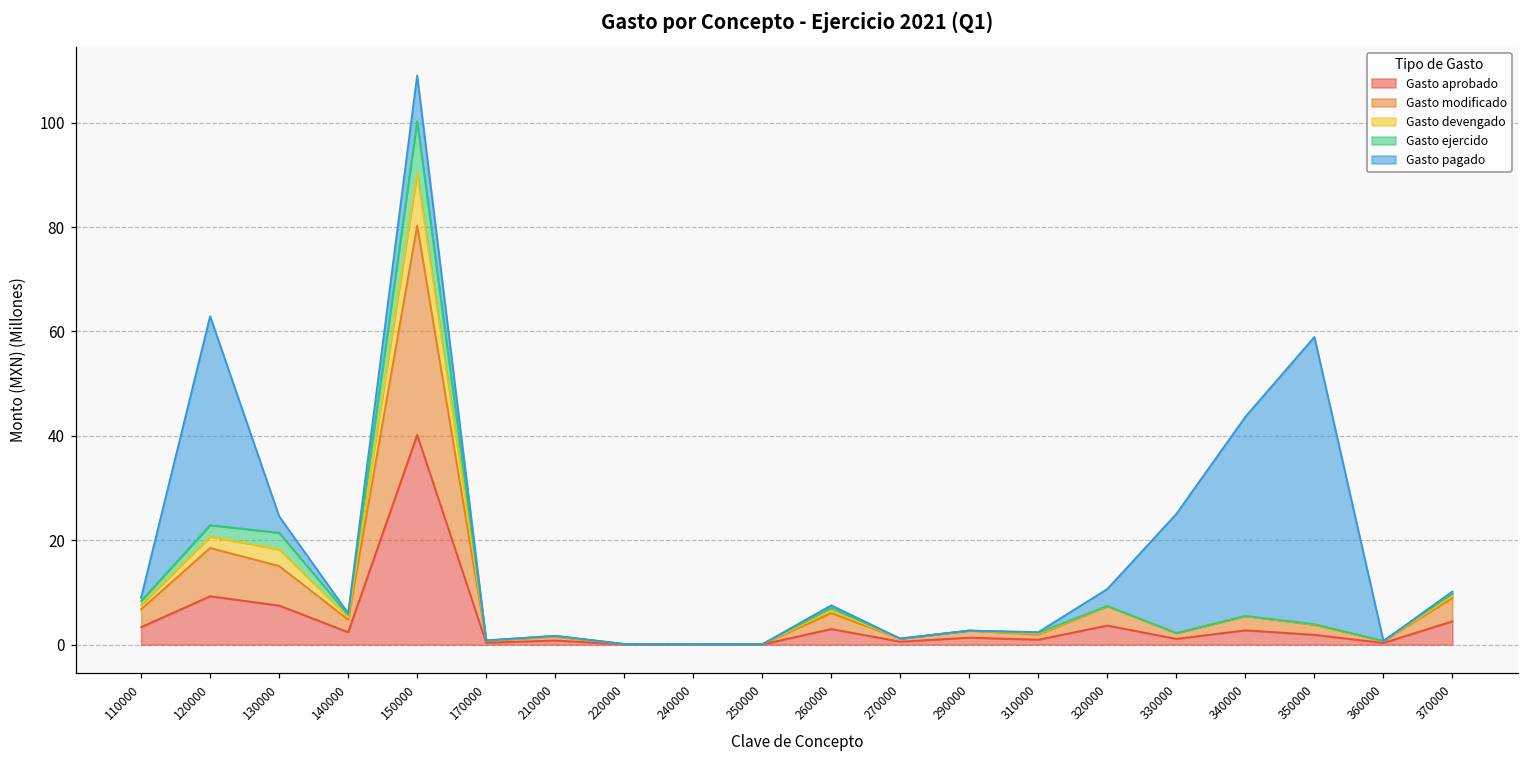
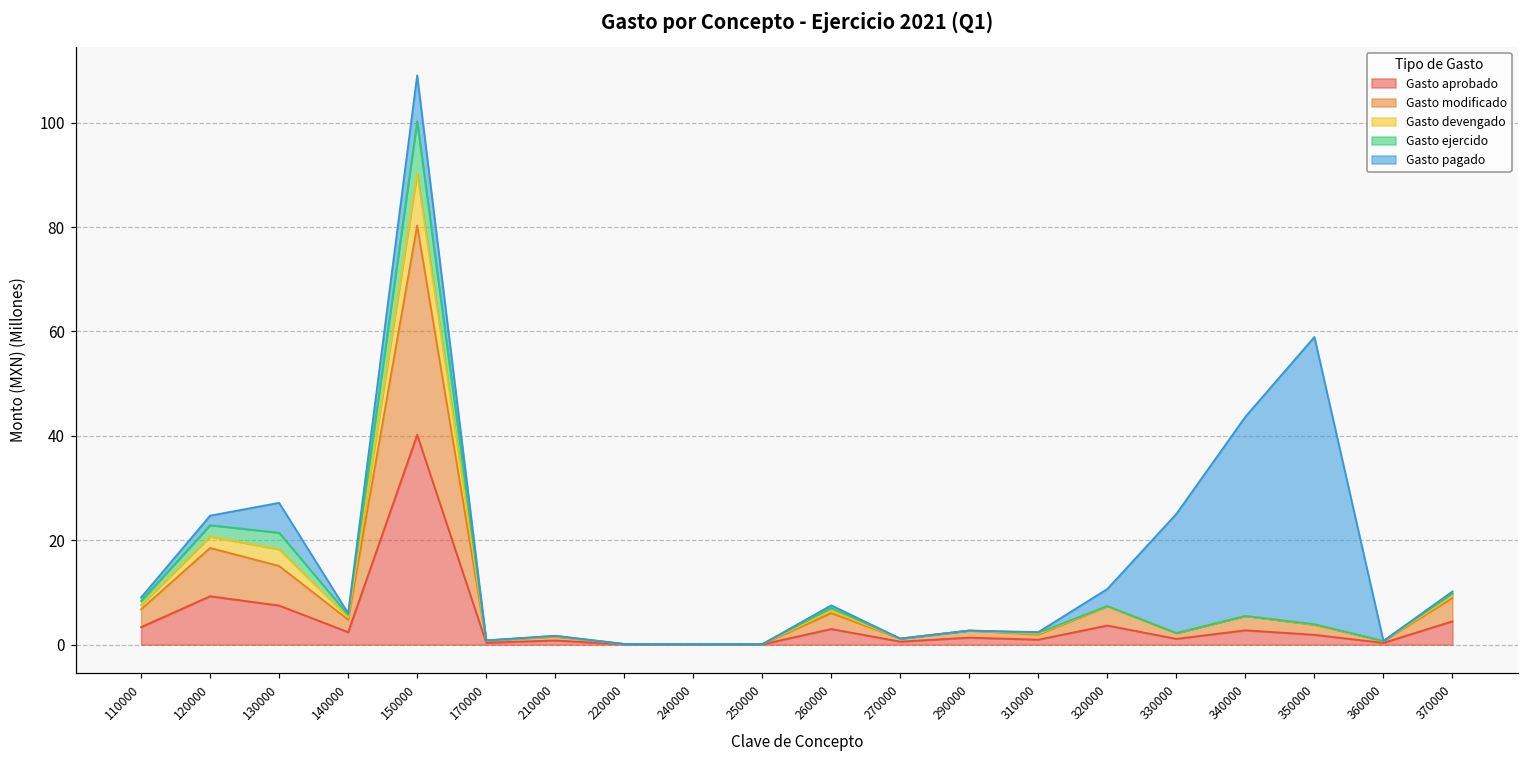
  {
    "Gasto ejercido": {
      "110000": 1,
      "120000": 2,
      "130000": 3,
      "150000": 10
    },
    "Gasto pagado": {
      "110000": 1,
-     "120000": 40,
-     "130000": 3,
+     "120000": 2,
+     "130000": 6,
      "150000": 9,
      "320000": 3,
      "330000": 23,
      "340000": 38,
      "350000": 55
    }
  }
